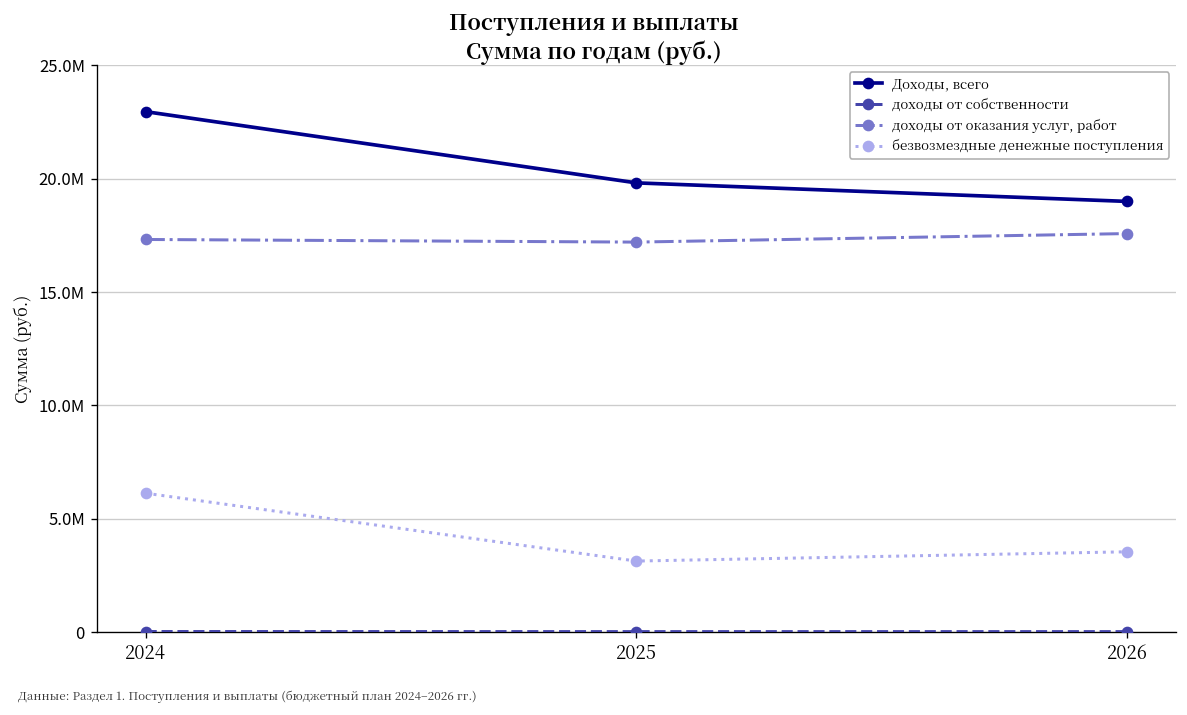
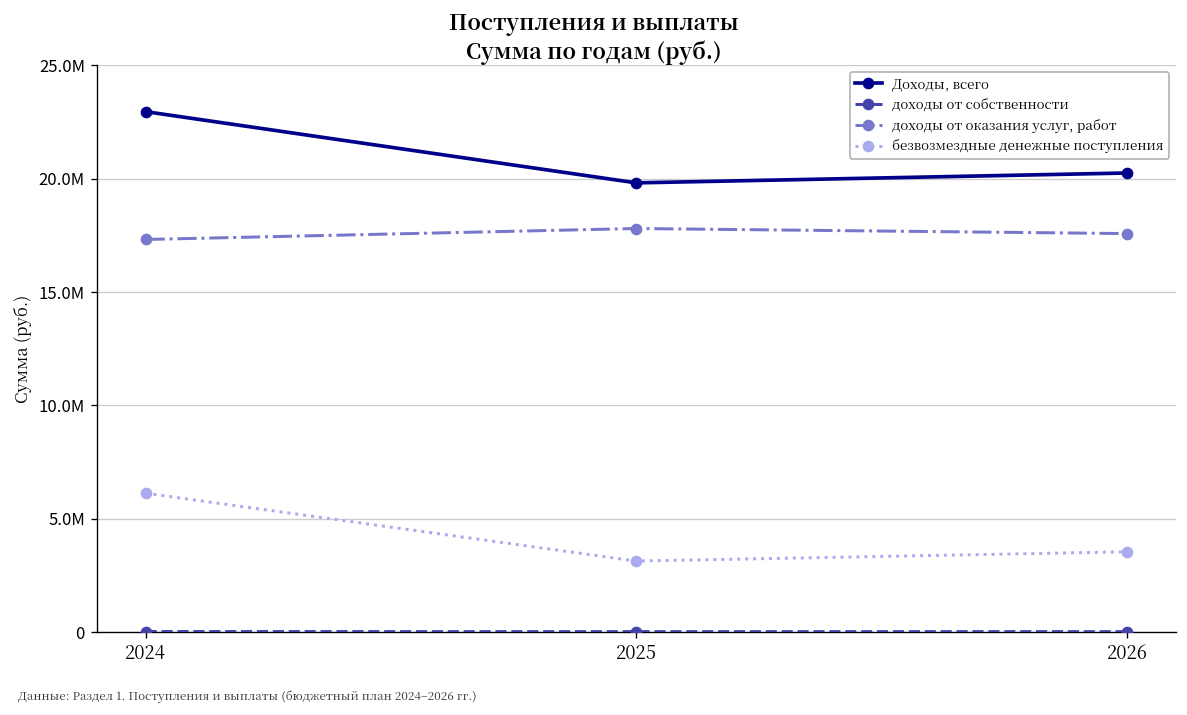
  {
    "Доходы, всего": {
      "2024": 23000000,
      "2025": 19800000,
-     "2026": 19000000
+     "2026": 20200000
    },
    "доходы от собственности": {
      "2024": 0,
      "2025": 0,
      "2026": 0
    },
    "доходы от оказания услуг, работ": {
      "2024": 17300000,
-     "2025": 17200000,
+     "2025": 17800000,
      "2026": 17600000
    },
    "безвозмездные денежные поступления": {
      "2024": 6100000,
      "2025": 3100000,
      "2026": 3500000
    }
  }
